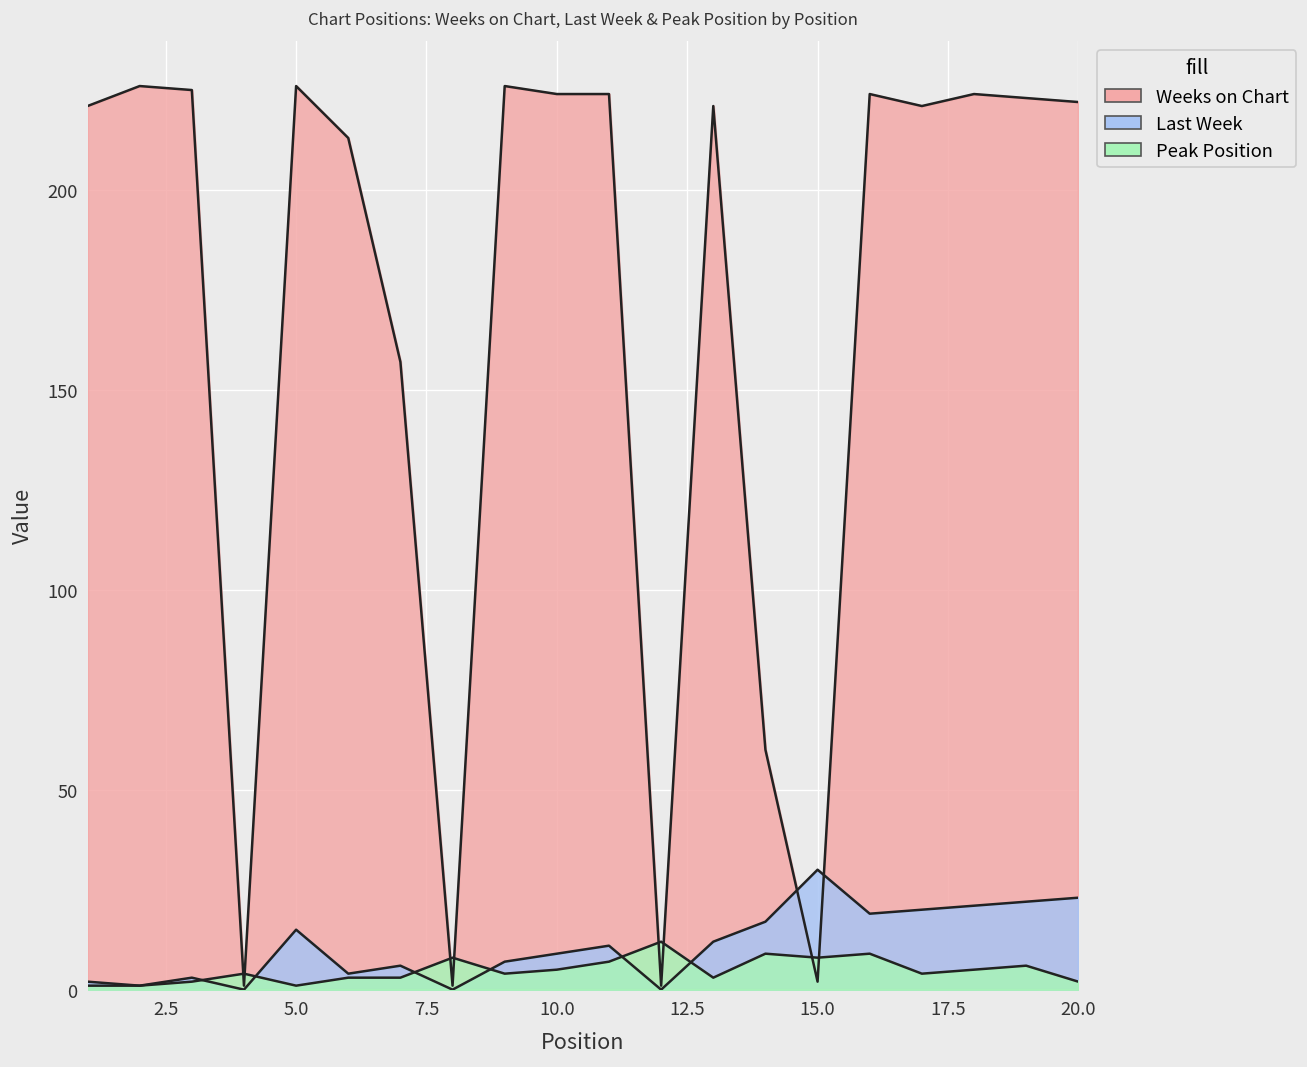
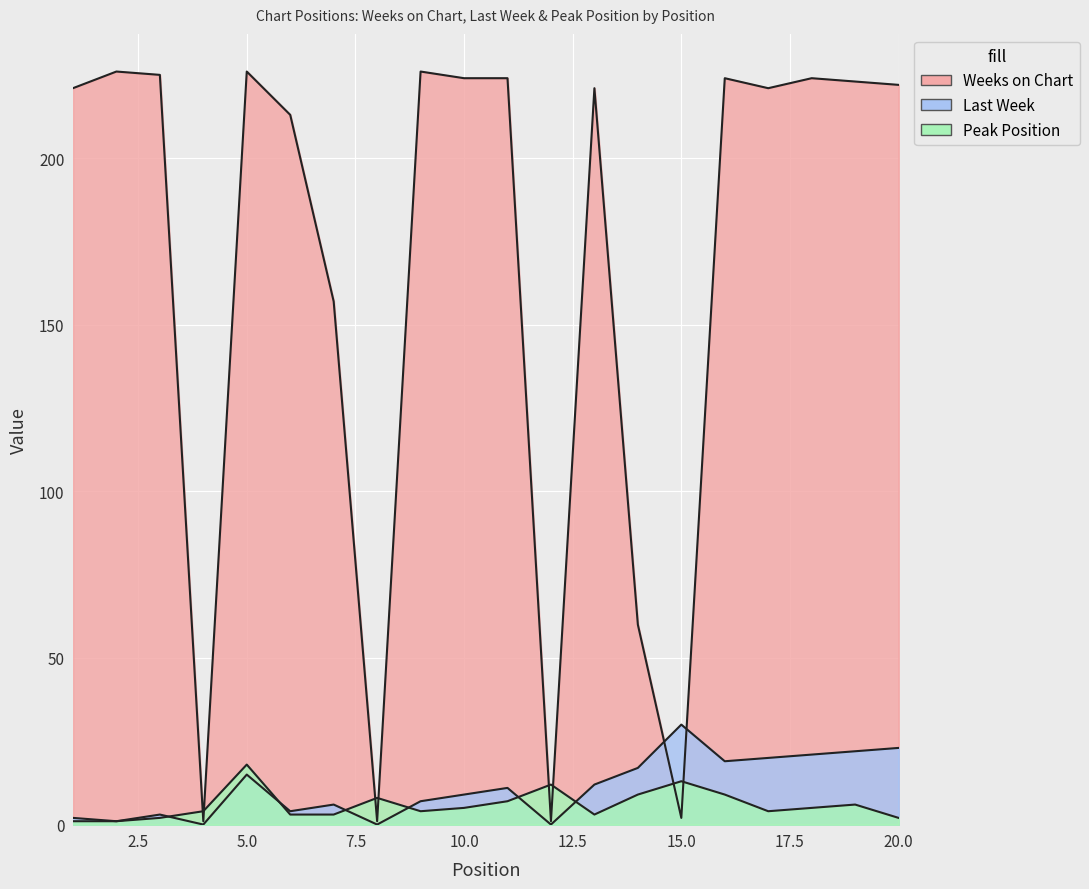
  {
    "Weeks on Chart": {
      "5.0": 226,
      "10.0": 224,
      "15.0": 2,
      "20.0": 222
    },
    "Last Week": {
      "5.0": 15,
      "10.0": 9,
      "15.0": 30,
      "20.0": 23
    },
    "Peak Position": {
-     "5.0": 1,
+     "5.0": 18,
      "10.0": 5,
-     "15.0": 8,
+     "15.0": 13,
      "20.0": 2
    }
  }
